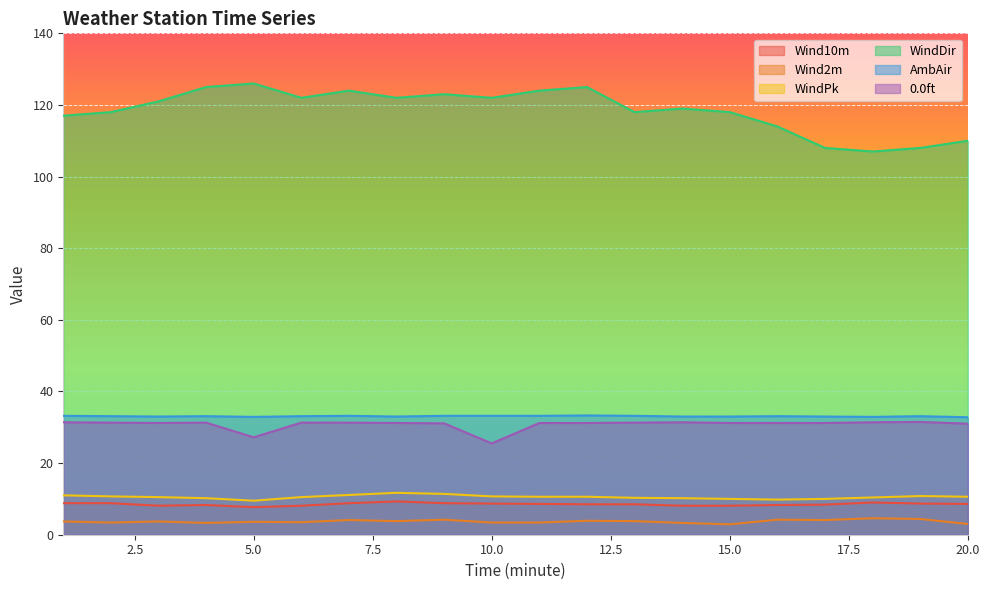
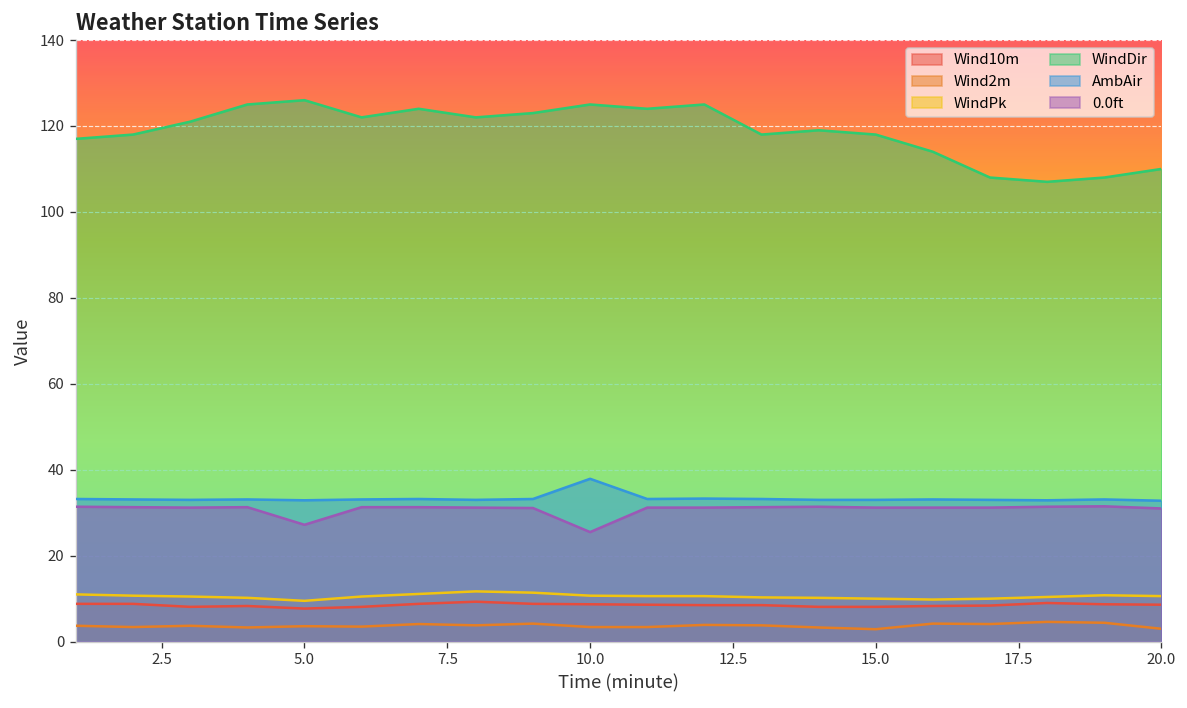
  {
    "WindDir": {
      "5.0": 126,
-     "10.0": 122,
+     "10.0": 125,
      "15.0": 118,
      "20.0": 110
    },
    "AmbAir": {
      "5.0": 33,
-     "10.0": 33,
+     "10.0": 38,
      "15.0": 33,
      "20.0": 33
    },
    "0.0ft": {
      "5.0": 27,
      "10.0": 26,
      "15.0": 31,
      "20.0": 31
    }
  }
